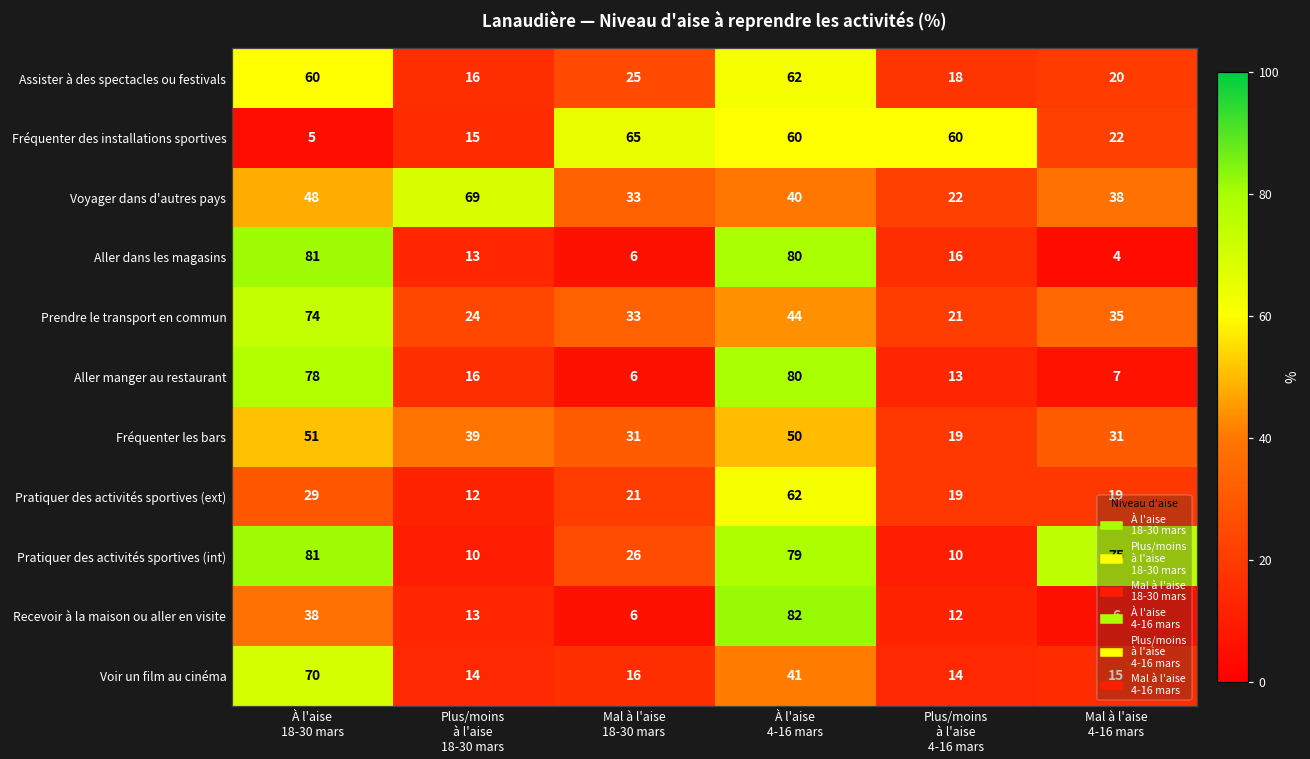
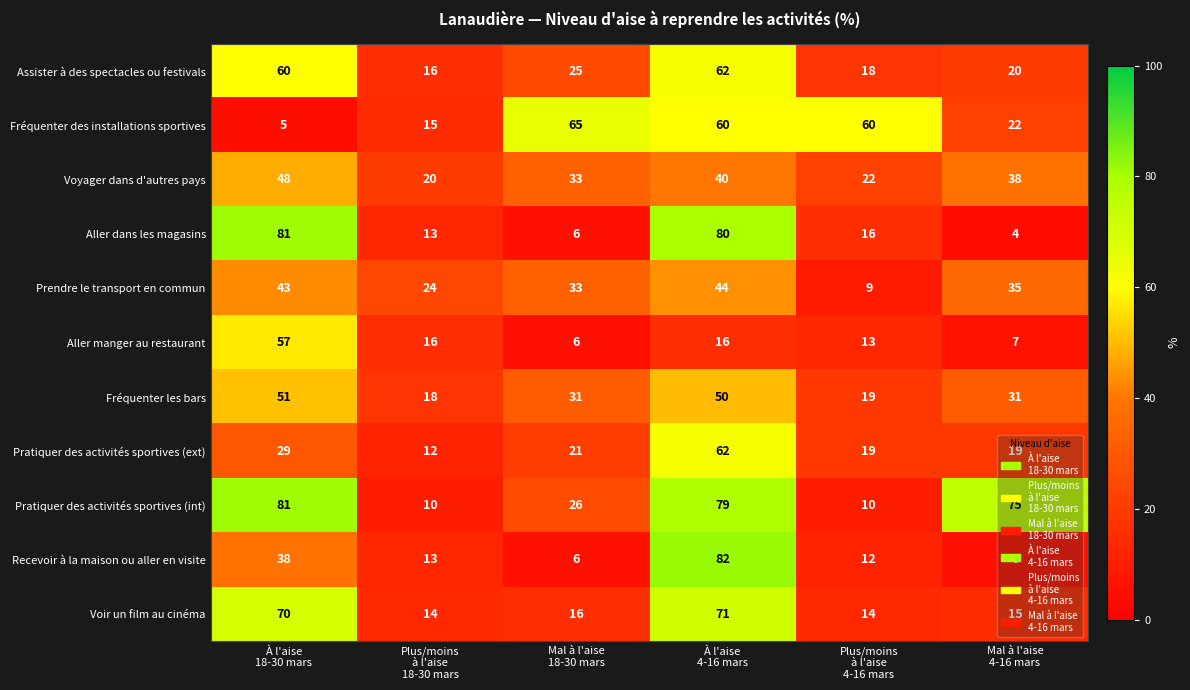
  {
    "Assister à des spectacles ou festivals": {
      "À l'aise 18-30 mars": 60,
      "Plus/moins à l'aise 18-30 mars": 16,
      "Mal à l'aise 18-30 mars": 25,
      "À l'aise 4-16 mars": 62,
      "Plus/moins à l'aise 4-16 mars": 18,
      "Mal à l'aise 4-16 mars": 20
    },
    "Fréquenter des installations sportives": {
      "À l'aise 18-30 mars": 5,
      "Plus/moins à l'aise 18-30 mars": 15,
      "Mal à l'aise 18-30 mars": 65,
      "À l'aise 4-16 mars": 60,
      "Plus/moins à l'aise 4-16 mars": 60,
      "Mal à l'aise 4-16 mars": 22
    },
    "Voyager dans d'autres pays": {
      "À l'aise 18-30 mars": 48,
-     "Plus/moins à l'aise 18-30 mars": 69,
+     "Plus/moins à l'aise 18-30 mars": 20,
      "Mal à l'aise 18-30 mars": 33,
      "À l'aise 4-16 mars": 40,
      "Plus/moins à l'aise 4-16 mars": 22,
      "Mal à l'aise 4-16 mars": 38
    },
    "Aller dans les magasins": {
      "À l'aise 18-30 mars": 81,
      "Plus/moins à l'aise 18-30 mars": 13,
      "Mal à l'aise 18-30 mars": 6,
      "À l'aise 4-16 mars": 80,
      "Plus/moins à l'aise 4-16 mars": 16,
      "Mal à l'aise 4-16 mars": 4
    },
    "Prendre le transport en commun": {
-     "À l'aise 18-30 mars": 74,
+     "À l'aise 18-30 mars": 43,
      "Plus/moins à l'aise 18-30 mars": 24,
      "Mal à l'aise 18-30 mars": 33,
      "À l'aise 4-16 mars": 44,
-     "Plus/moins à l'aise 4-16 mars": 21,
+     "Plus/moins à l'aise 4-16 mars": 9,
      "Mal à l'aise 4-16 mars": 35
    },
    "Aller manger au restaurant": {
-     "À l'aise 18-30 mars": 78,
+     "À l'aise 18-30 mars": 57,
      "Plus/moins à l'aise 18-30 mars": 16,
      "Mal à l'aise 18-30 mars": 6,
-     "À l'aise 4-16 mars": 80,
+     "À l'aise 4-16 mars": 16,
      "Plus/moins à l'aise 4-16 mars": 13,
      "Mal à l'aise 4-16 mars": 7
    },
    "Fréquenter les bars": {
      "À l'aise 18-30 mars": 51,
-     "Plus/moins à l'aise 18-30 mars": 39,
+     "Plus/moins à l'aise 18-30 mars": 18,
      "Mal à l'aise 18-30 mars": 31,
      "À l'aise 4-16 mars": 50,
      "Plus/moins à l'aise 4-16 mars": 19,
      "Mal à l'aise 4-16 mars": 31
    },
    "Pratiquer des activités sportives (ext)": {
      "À l'aise 18-30 mars": 29,
      "Plus/moins à l'aise 18-30 mars": 12,
      "Mal à l'aise 18-30 mars": 21,
      "À l'aise 4-16 mars": 62,
      "Plus/moins à l'aise 4-16 mars": 19
    },
    "Pratiquer des activités sportives (int)": {
      "À l'aise 18-30 mars": 81,
      "Plus/moins à l'aise 18-30 mars": 10,
      "Mal à l'aise 18-30 mars": 26,
      "À l'aise 4-16 mars": 79,
      "Plus/moins à l'aise 4-16 mars": 10
    },
    "Recevoir à la maison ou aller en visite": {
      "À l'aise 18-30 mars": 38,
      "Plus/moins à l'aise 18-30 mars": 13,
      "Mal à l'aise 18-30 mars": 6,
      "À l'aise 4-16 mars": 82,
      "Plus/moins à l'aise 4-16 mars": 12
    },
    "Voir un film au cinéma": {
      "À l'aise 18-30 mars": 70,
      "Plus/moins à l'aise 18-30 mars": 14,
      "Mal à l'aise 18-30 mars": 16,
-     "À l'aise 4-16 mars": 41,
+     "À l'aise 4-16 mars": 71,
      "Plus/moins à l'aise 4-16 mars": 14
    }
  }
